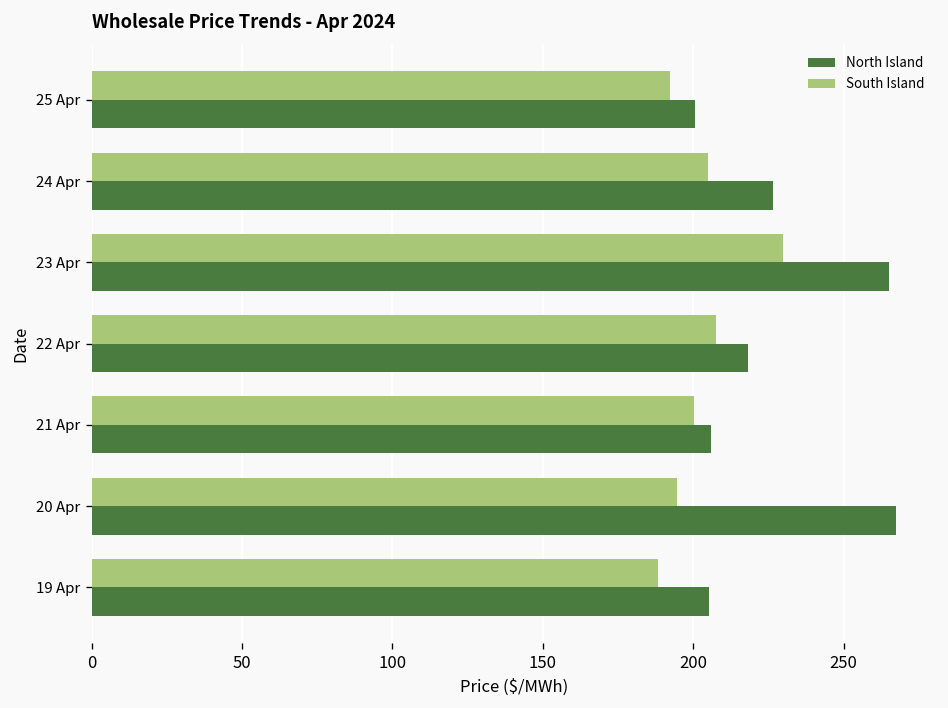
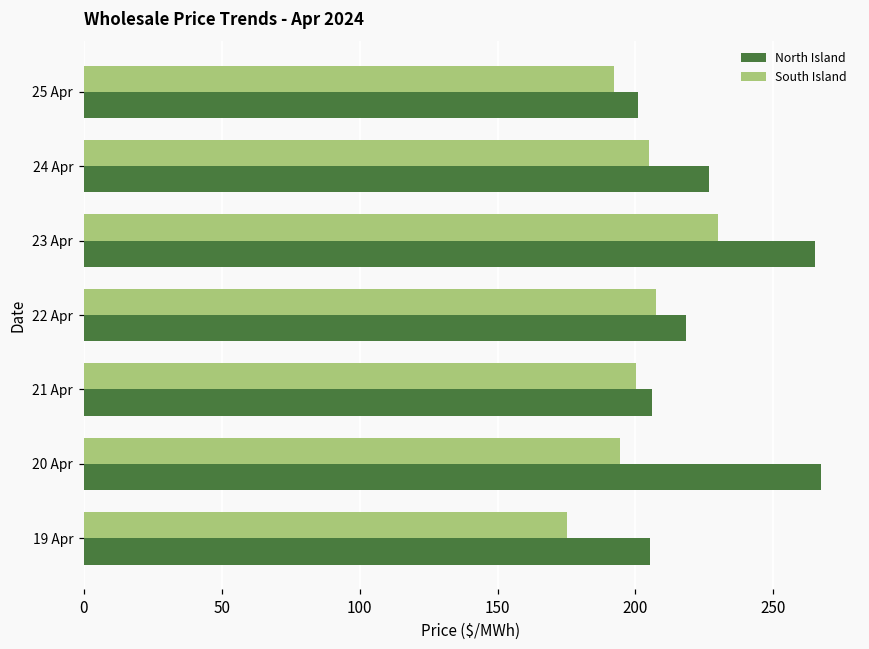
  {
    "North Island": {
      "25 Apr": 201,
      "24 Apr": 227,
      "23 Apr": 265,
      "22 Apr": 218,
      "21 Apr": 206,
      "20 Apr": 267,
      "19 Apr": 205
    },
    "South Island": {
      "25 Apr": 192,
      "24 Apr": 205,
      "23 Apr": 230,
      "22 Apr": 208,
      "21 Apr": 200,
      "20 Apr": 195,
-     "19 Apr": 188
+     "19 Apr": 175
    }
  }
